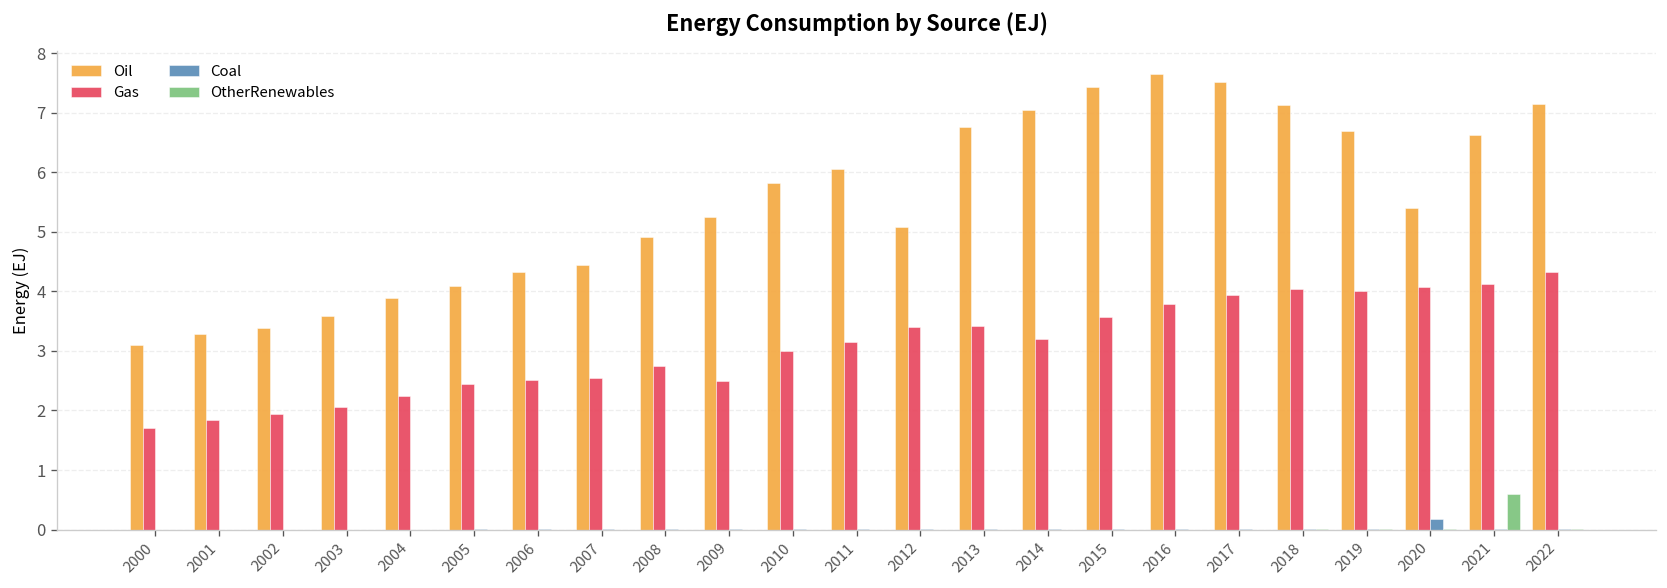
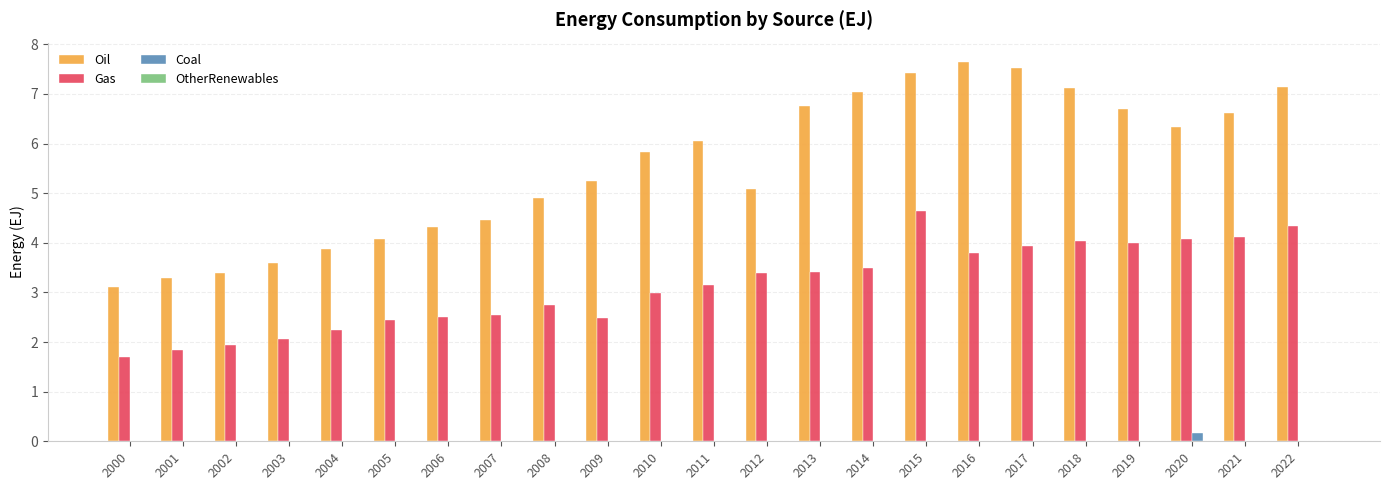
  {
    "Oil": {
      "2000": 3.1,
      "2001": 3.3,
      "2002": 3.4,
      "2003": 3.6,
      "2004": 3.9,
      "2005": 4.1,
      "2006": 4.3,
      "2007": 4.5,
      "2008": 4.9,
      "2009": 5.3,
      "2010": 5.8,
      "2011": 6.0,
      "2012": 5.1,
      "2013": 6.8,
      "2014": 7.0,
      "2015": 7.4,
      "2016": 7.7,
      "2017": 7.5,
      "2018": 7.1,
      "2019": 6.7,
-     "2020": 5.4,
+     "2020": 6.3,
      "2021": 6.6,
      "2022": 7.2
    },
    "Gas": {
      "2000": 1.7,
      "2001": 1.8,
      "2002": 1.9,
      "2003": 2.1,
      "2004": 2.2,
      "2005": 2.4,
      "2006": 2.5,
      "2007": 2.5,
      "2008": 2.8,
      "2009": 2.5,
      "2010": 3.0,
      "2011": 3.2,
      "2012": 3.4,
      "2013": 3.4,
-     "2014": 3.2,
-     "2015": 3.6,
+     "2014": 3.5,
+     "2015": 4.6,
      "2016": 3.8,
      "2017": 3.9,
      "2018": 4.0,
      "2019": 4.0,
      "2020": 4.1,
      "2021": 4.1,
      "2022": 4.3
    },
    "Coal": {
      "2000": 0.0,
      "2020": 0.2
    },
    "OtherRenewables": {
      "2000": 0.0,
      "2001": 0.0,
      "2002": 0.0,
      "2003": 0.0,
      "2004": 0.0,
      "2005": 0.0,
      "2006": 0.0,
      "2007": 0.0,
-     "2021": 0.6
+     "2021": 0.0
    }
  }
